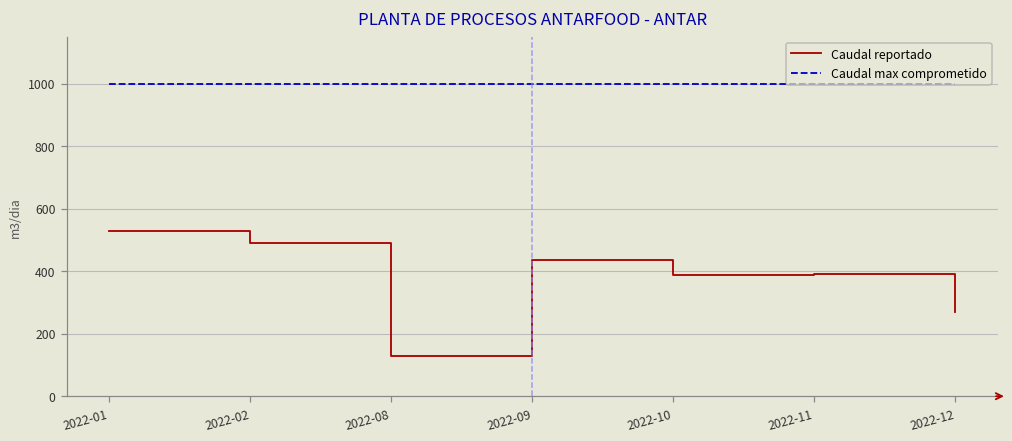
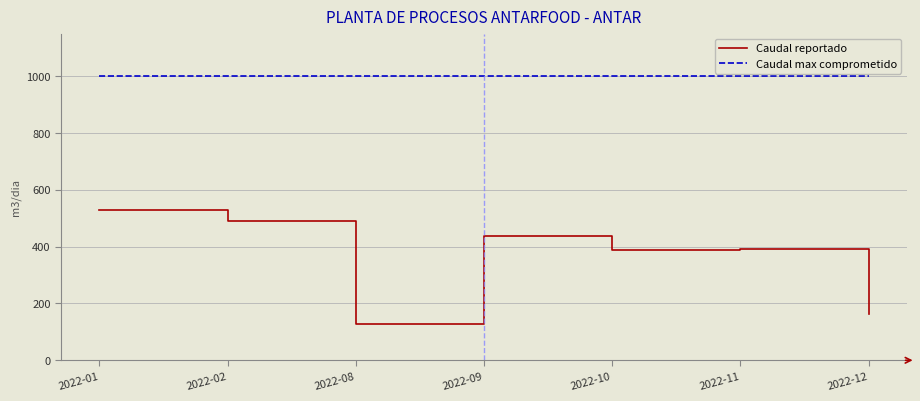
  {
    "Caudal reportado": {
      "2022-01": 530,
      "2022-02": 490,
      "2022-08": 130,
      "2022-09": 440,
      "2022-10": 390,
      "2022-11": 390,
-     "2022-12": 270
+     "2022-12": 160
    },
    "Caudal max comprometido": {
      "2022-01": 1000,
      "2022-02": 1000,
      "2022-08": 1000,
      "2022-09": 1000,
      "2022-10": 1000,
      "2022-11": 1000,
      "2022-12": 1000
    }
  }
